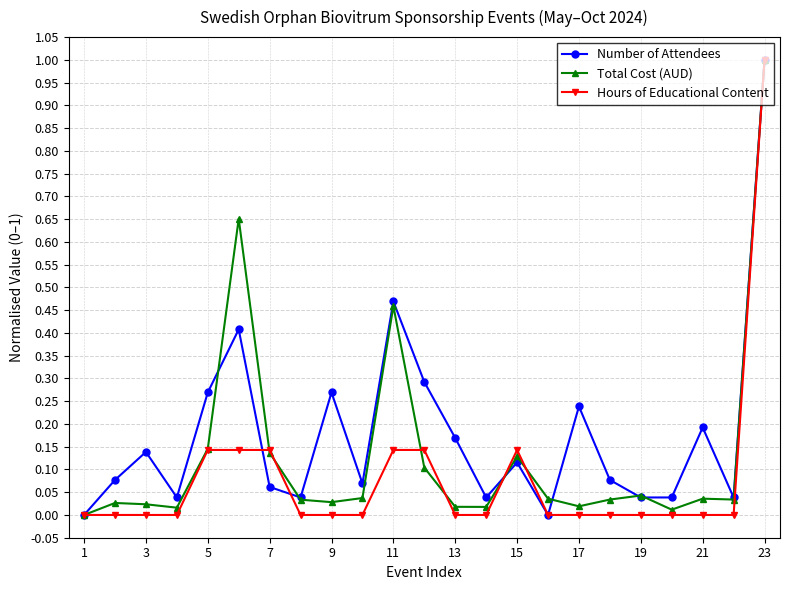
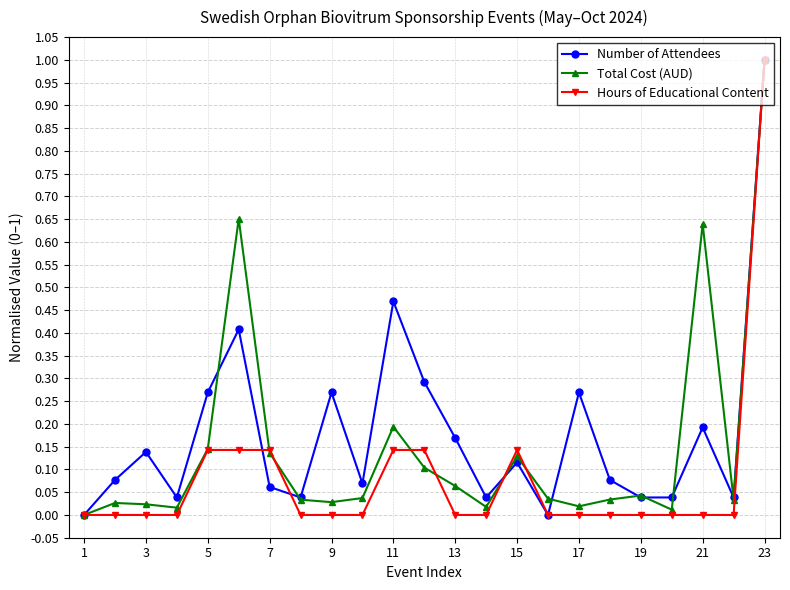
  {
    "Number of Attendees": {
      "3": 0.14,
      "5": 0.27,
      "7": 0.06,
      "9": 0.27,
      "11": 0.47,
      "13": 0.17,
      "15": 0.12,
-     "17": 0.24,
+     "17": 0.27,
      "21": 0.19
    },
    "Total Cost (AUD)": {
      "3": 0.02,
      "7": 0.14,
      "9": 0.03,
-     "11": 0.46,
-     "13": 0.02,
+     "11": 0.19,
+     "13": 0.06,
      "15": 0.13,
      "17": 0.02,
-     "21": 0.04
+     "21": 0.64
    },
    "Hours of Educational Content": {
      "3": 0.00,
      "7": 0.14,
      "9": 0.00,
      "11": 0.14,
      "13": 0.00,
      "15": 0.14,
      "17": 0.00,
      "19": 0.00,
      "21": 0.00
    }
  }
